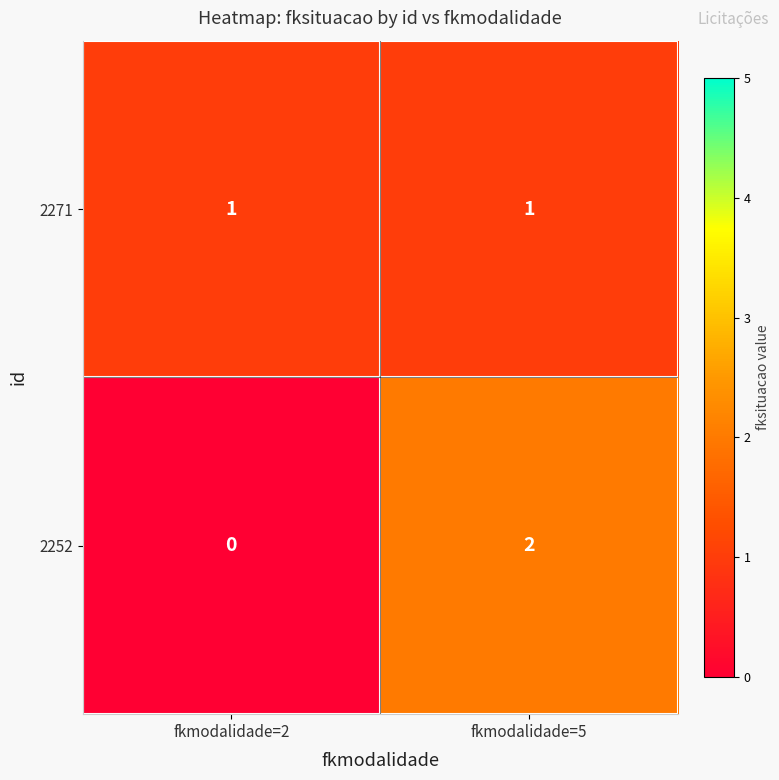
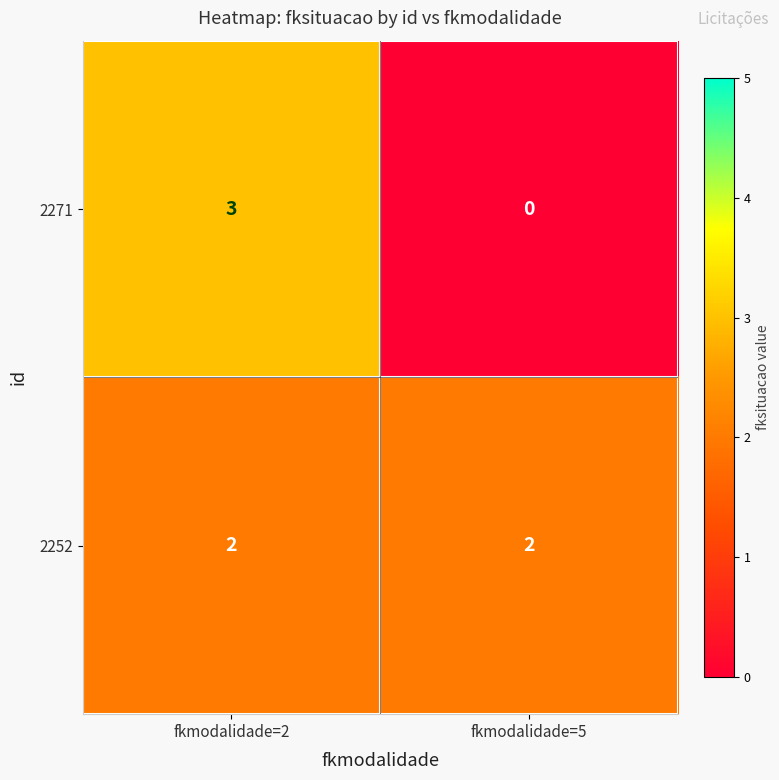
  {
    "2271": {
-     "fkmodalidade=2": 1,
-     "fkmodalidade=5": 1
+     "fkmodalidade=2": 3,
+     "fkmodalidade=5": 0
    },
    "2252": {
-     "fkmodalidade=2": 0,
+     "fkmodalidade=2": 2,
      "fkmodalidade=5": 2
    }
  }
